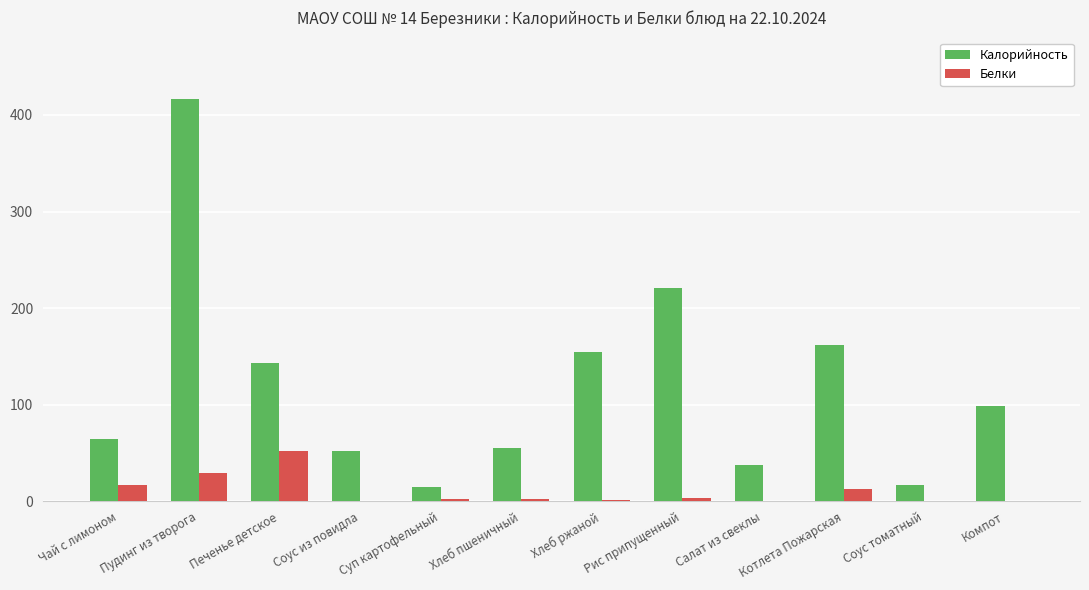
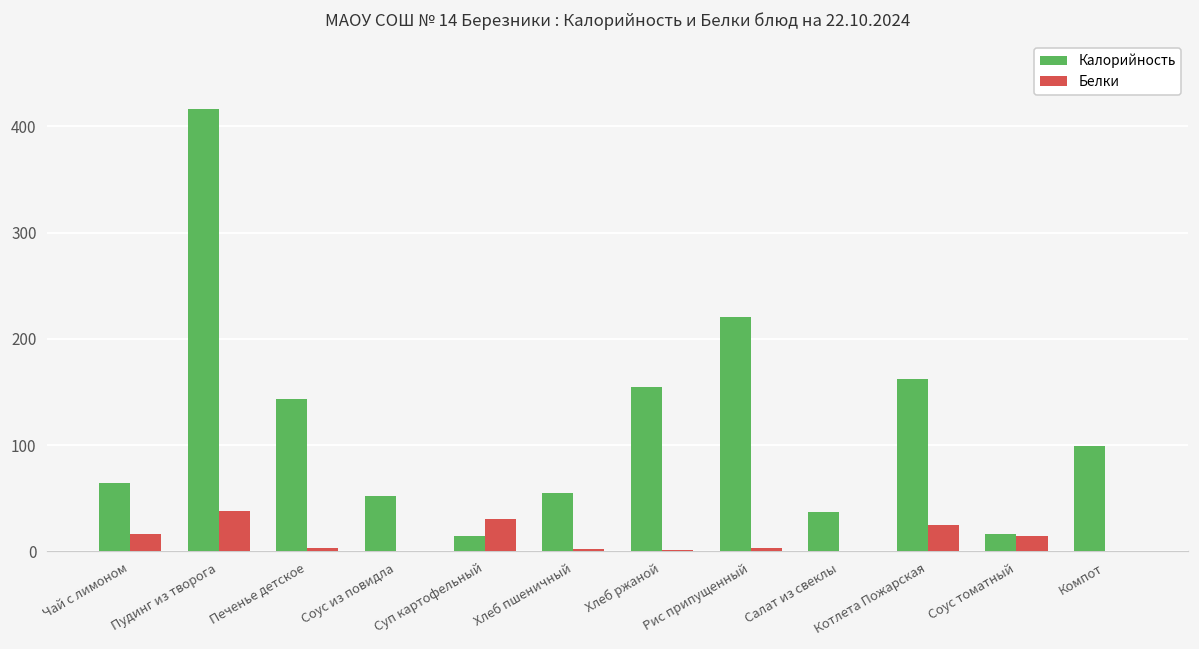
  {
    "Калорийность": {
      "Чай с лимоном": 60,
      "Пудинг из творога": 420,
      "Печенье детское": 140,
      "Соус из повидла": 50,
      "Суп картофельный": 10,
      "Хлеб пшеничный": 50,
      "Хлеб ржаной": 150,
      "Рис припущенный": 220,
      "Салат из свеклы": 40,
      "Котлета Пожарская": 160,
      "Соус томатный": 20,
      "Компот": 100
    },
    "Белки": {
      "Чай с лимоном": 20,
-     "Пудинг из творога": 30,
-     "Печенье детское": 50,
-     "Суп картофельный": 0,
+     "Пудинг из творога": 40,
+     "Печенье детское": 0,
+     "Суп картофельный": 30,
      "Рис припущенный": 0,
-     "Котлета Пожарская": 10,
-     "Соус томатный": 0
+     "Котлета Пожарская": 20,
+     "Соус томатный": 10
    }
  }
